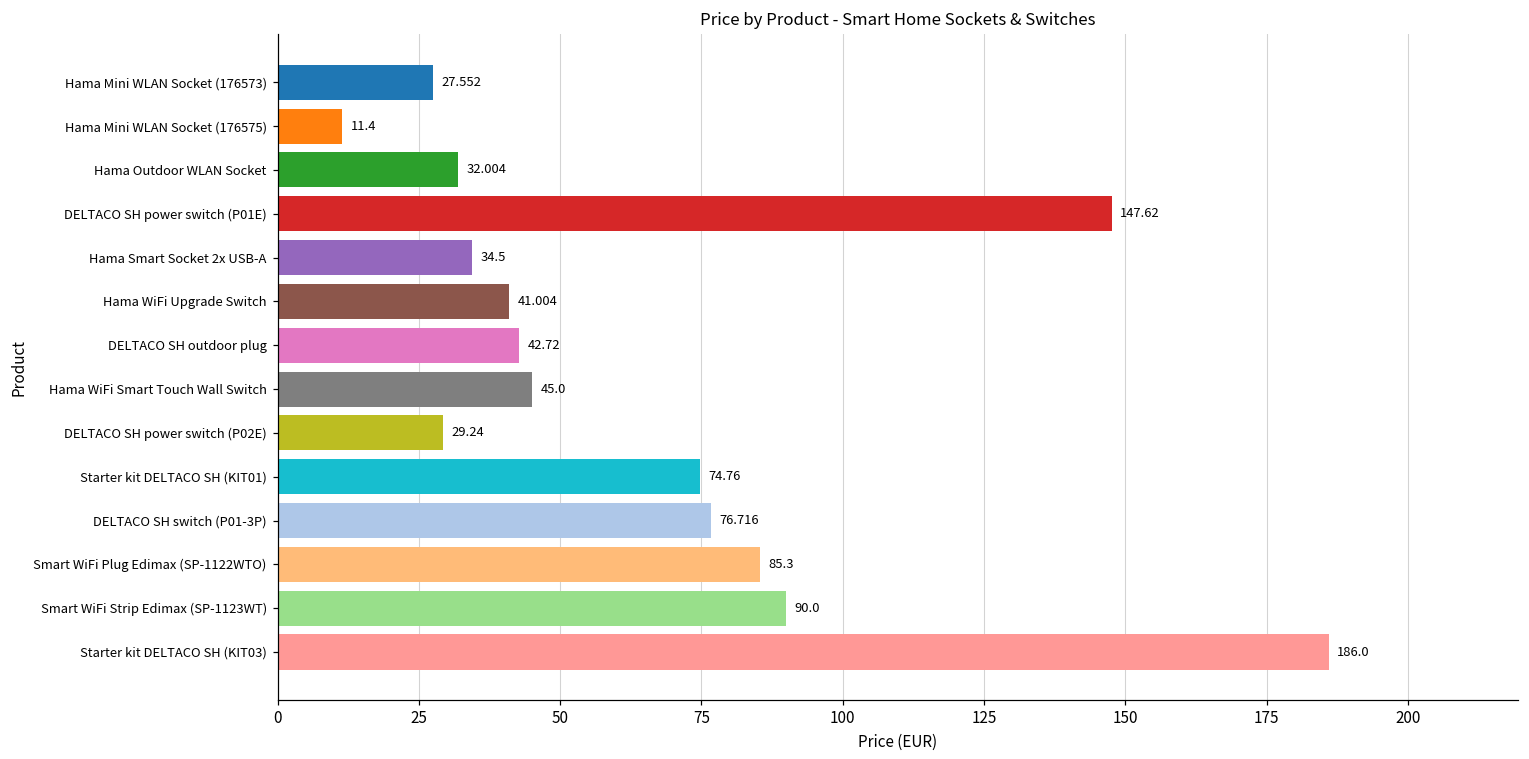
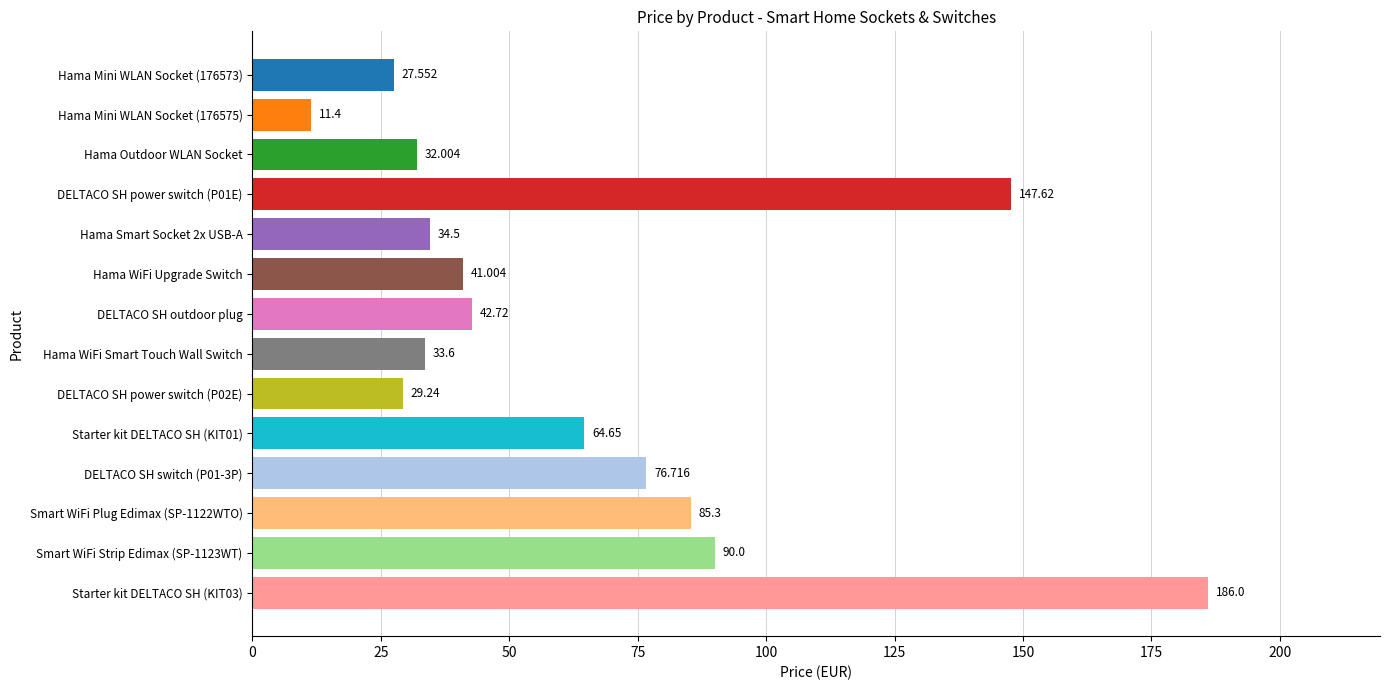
  {
    "Hama Mini WLAN Socket (176573)": 27.552,
    "Hama Mini WLAN Socket (176575)": 11.4,
    "Hama Outdoor WLAN Socket": 32.004,
    "DELTACO SH power switch (P01E)": 147.62,
    "Hama Smart Socket 2x USB-A": 34.5,
    "Hama WiFi Upgrade Switch": 41.004,
    "DELTACO SH outdoor plug": 42.72,
-   "Hama WiFi Smart Touch Wall Switch": 45.0,
+   "Hama WiFi Smart Touch Wall Switch": 33.6,
    "DELTACO SH power switch (P02E)": 29.24,
-   "Starter kit DELTACO SH (KIT01)": 74.76,
+   "Starter kit DELTACO SH (KIT01)": 64.65,
    "DELTACO SH switch (P01-3P)": 76.716,
    "Smart WiFi Plug Edimax (SP-1122WTO)": 85.3,
    "Smart WiFi Strip Edimax (SP-1123WT)": 90.0,
    "Starter kit DELTACO SH (KIT03)": 186.0
  }
